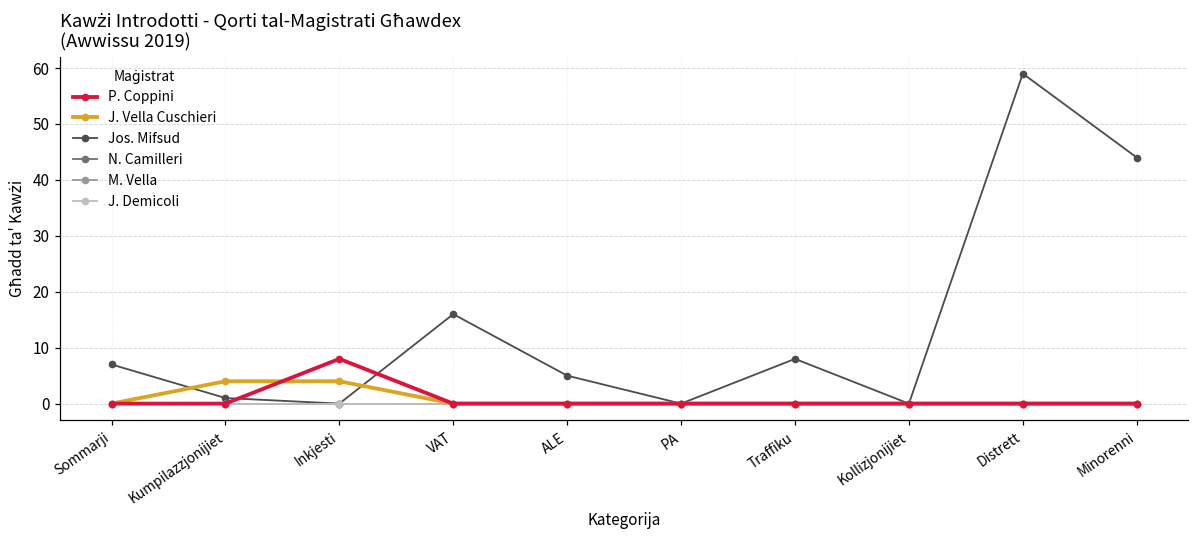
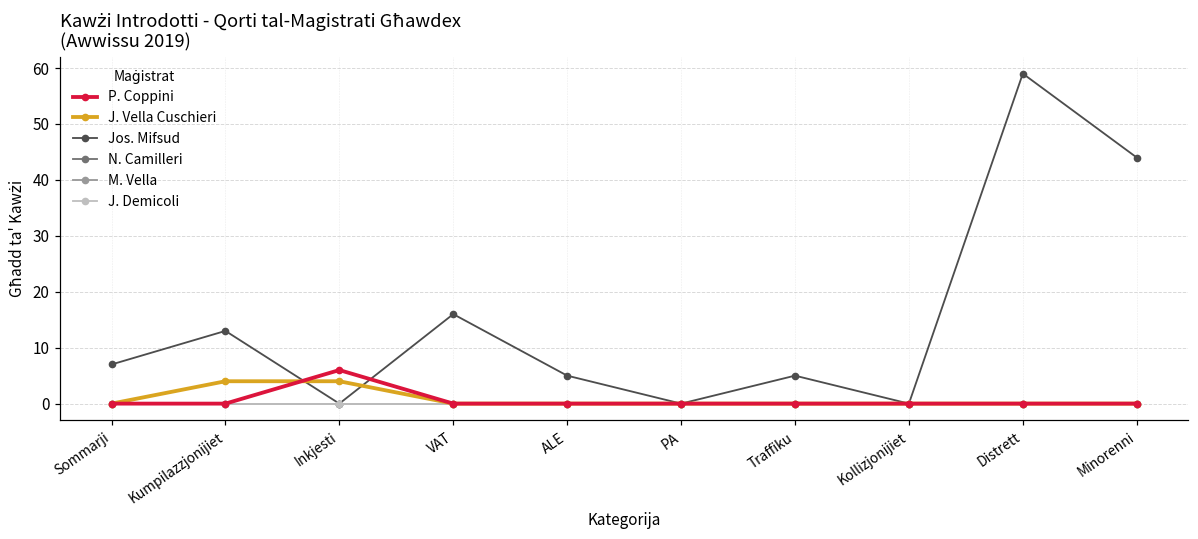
  {
    "P. Coppini": {
-     "Inkjesti": 8
+     "Inkjesti": 6
    },
    "J. Vella Cuschieri": {
      "Kumpilazzjonijiet": 4,
      "Inkjesti": 4
    },
    "Jos. Mifsud": {
      "Sommarji": 7,
-     "Kumpilazzjonijiet": 1,
+     "Kumpilazzjonijiet": 13,
      "VAT": 16,
      "ALE": 5,
-     "Traffiku": 8,
+     "Traffiku": 5,
      "Distrett": 59,
      "Minorenni": 44
    }
  }
